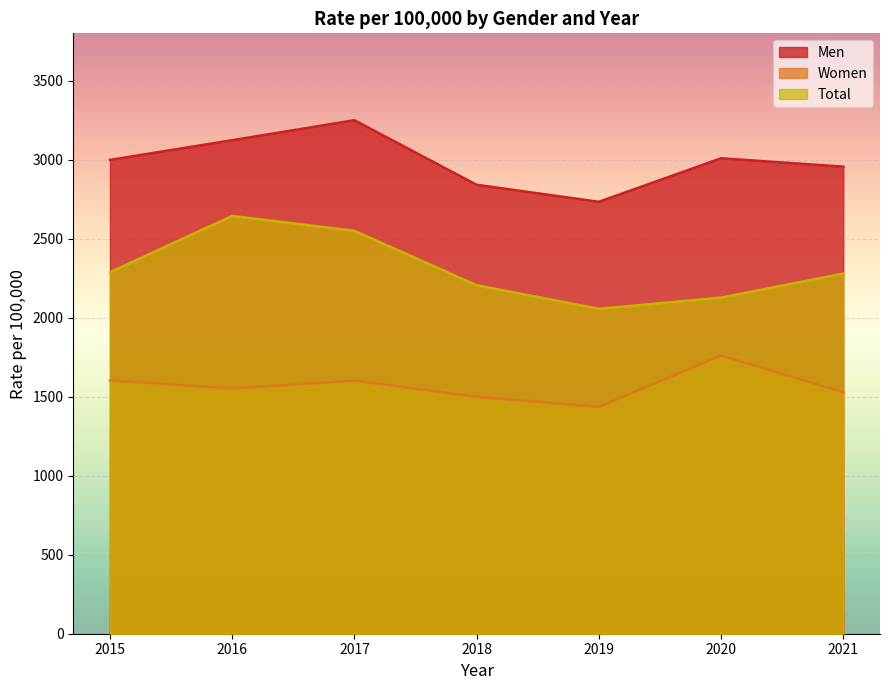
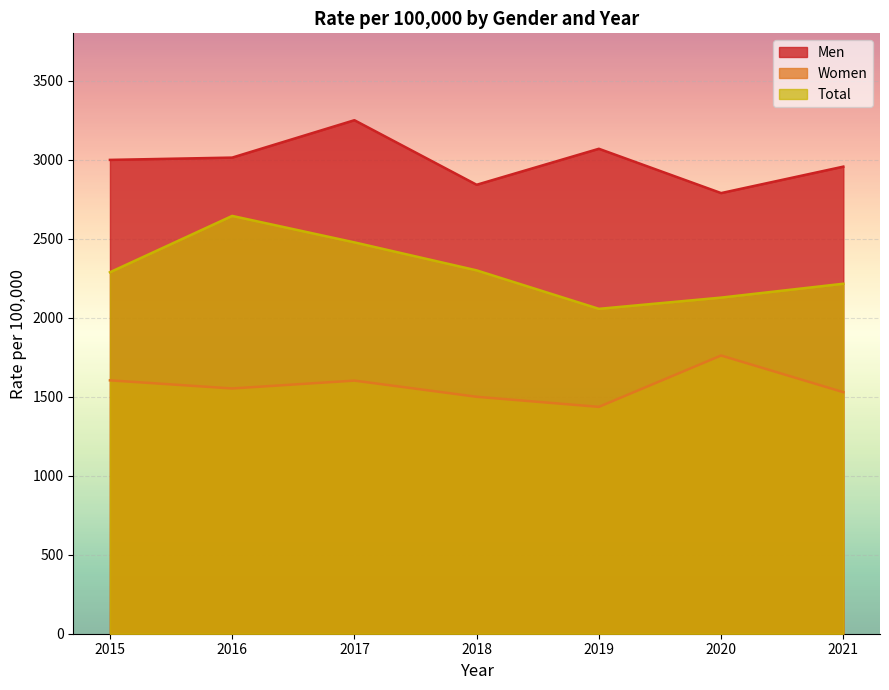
  {
    "Men": {
      "2015": 3000,
-     "2016": 3120,
+     "2016": 3010,
      "2017": 3250,
      "2018": 2840,
-     "2019": 2730,
-     "2020": 3010,
+     "2019": 3070,
+     "2020": 2790,
      "2021": 2960
    },
    "Women": {
      "2015": 1600,
      "2016": 1550,
      "2017": 1600,
      "2018": 1500,
      "2019": 1440,
      "2020": 1760,
      "2021": 1530
    },
    "Total": {
      "2015": 2290,
      "2016": 2640,
-     "2017": 2550,
-     "2018": 2210,
+     "2017": 2480,
+     "2018": 2300,
      "2019": 2060,
      "2020": 2130,
-     "2021": 2280
+     "2021": 2220
    }
  }
